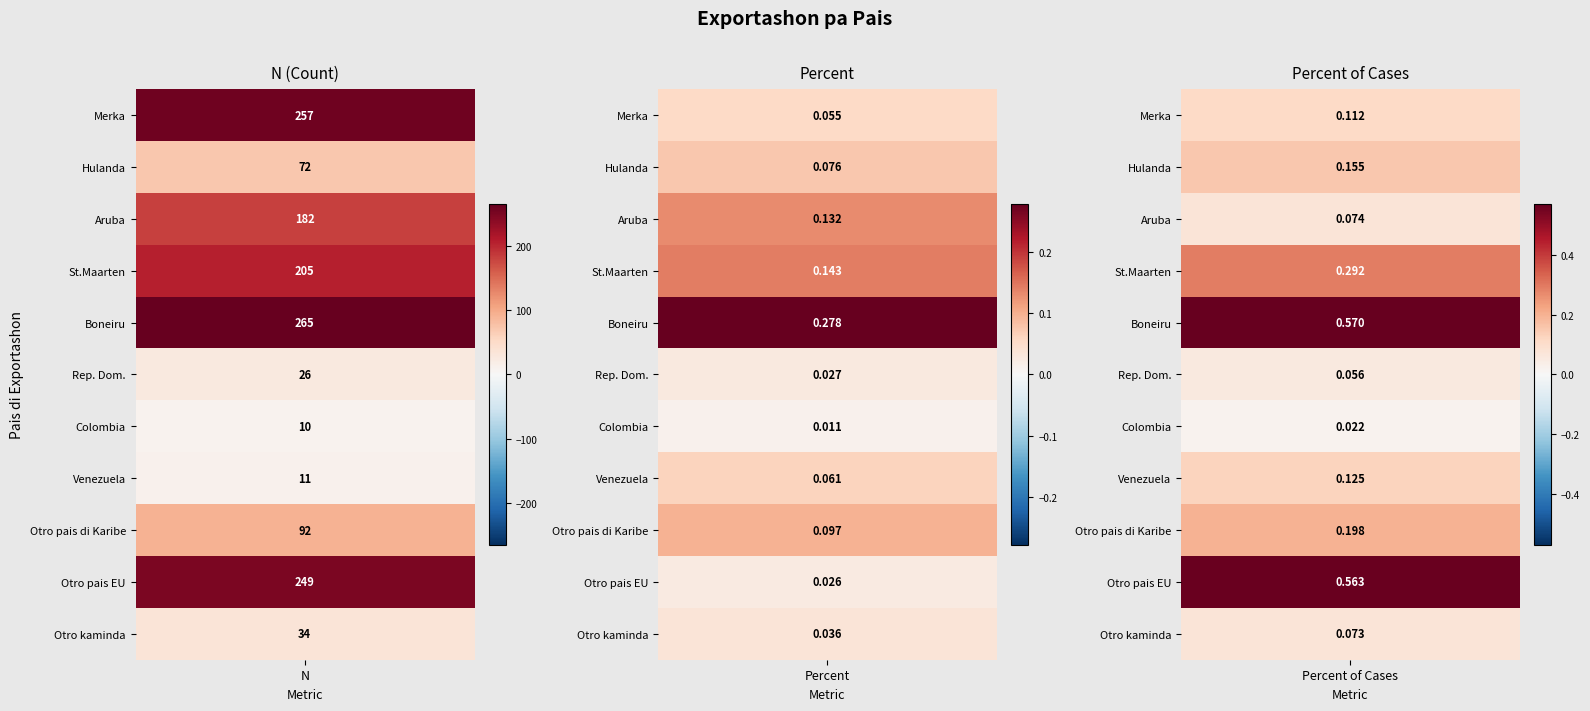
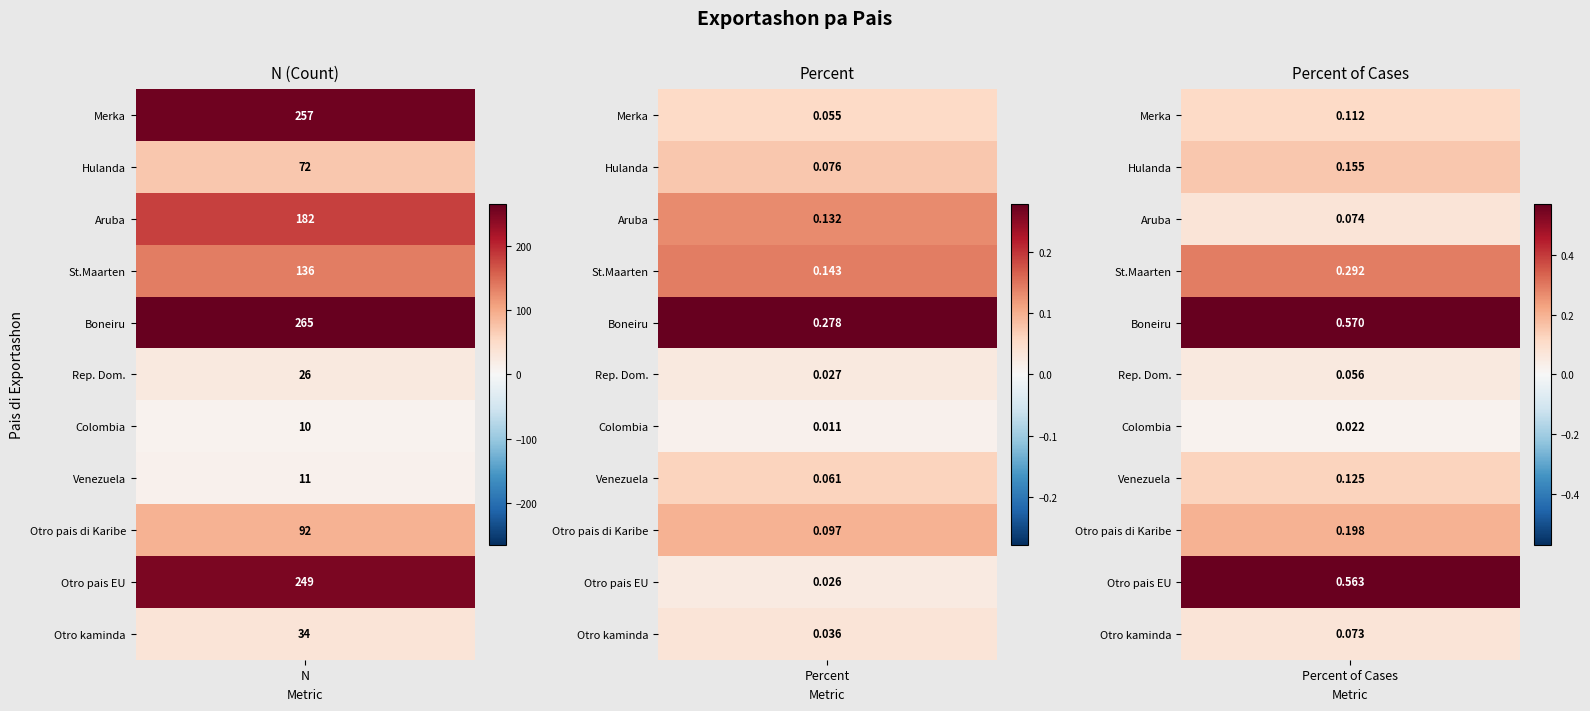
  {
    "N (Count)": {
      "Merka": {
        "N": 257
      },
      "Hulanda": {
        "N": 72
      },
      "Aruba": {
        "N": 182
      },
      "St.Maarten": {
-       "N": 205
+       "N": 136
      },
      "Boneiru": {
        "N": 265
      },
      "Rep. Dom.": {
        "N": 26
      },
      "Colombia": {
        "N": 10
      },
      "Venezuela": {
        "N": 11
      },
      "Otro pais di Karibe": {
        "N": 92
      },
      "Otro pais EU": {
        "N": 249
      },
      "Otro kaminda": {
        "N": 34
      }
    },
    "Percent": {
      "Merka": {
        "Percent": 0.055
      },
      "Hulanda": {
        "Percent": 0.076
      },
      "Aruba": {
        "Percent": 0.132
      },
      "St.Maarten": {
        "Percent": 0.143
      },
      "Boneiru": {
        "Percent": 0.278
      },
      "Rep. Dom.": {
        "Percent": 0.027
      },
      "Colombia": {
        "Percent": 0.011
      },
      "Venezuela": {
        "Percent": 0.061
      },
      "Otro pais di Karibe": {
        "Percent": 0.097
      },
      "Otro pais EU": {
        "Percent": 0.026
      },
      "Otro kaminda": {
        "Percent": 0.036
      }
    },
    "Percent of Cases": {
      "Merka": {
        "Percent of Cases": 0.112
      },
      "Hulanda": {
        "Percent of Cases": 0.155
      },
      "Aruba": {
        "Percent of Cases": 0.074
      },
      "St.Maarten": {
        "Percent of Cases": 0.292
      },
      "Boneiru": {
        "Percent of Cases": 0.570
      },
      "Rep. Dom.": {
        "Percent of Cases": 0.056
      },
      "Colombia": {
        "Percent of Cases": 0.022
      },
      "Venezuela": {
        "Percent of Cases": 0.125
      },
      "Otro pais di Karibe": {
        "Percent of Cases": 0.198
      },
      "Otro pais EU": {
        "Percent of Cases": 0.563
      },
      "Otro kaminda": {
        "Percent of Cases": 0.073
      }
    }
  }
